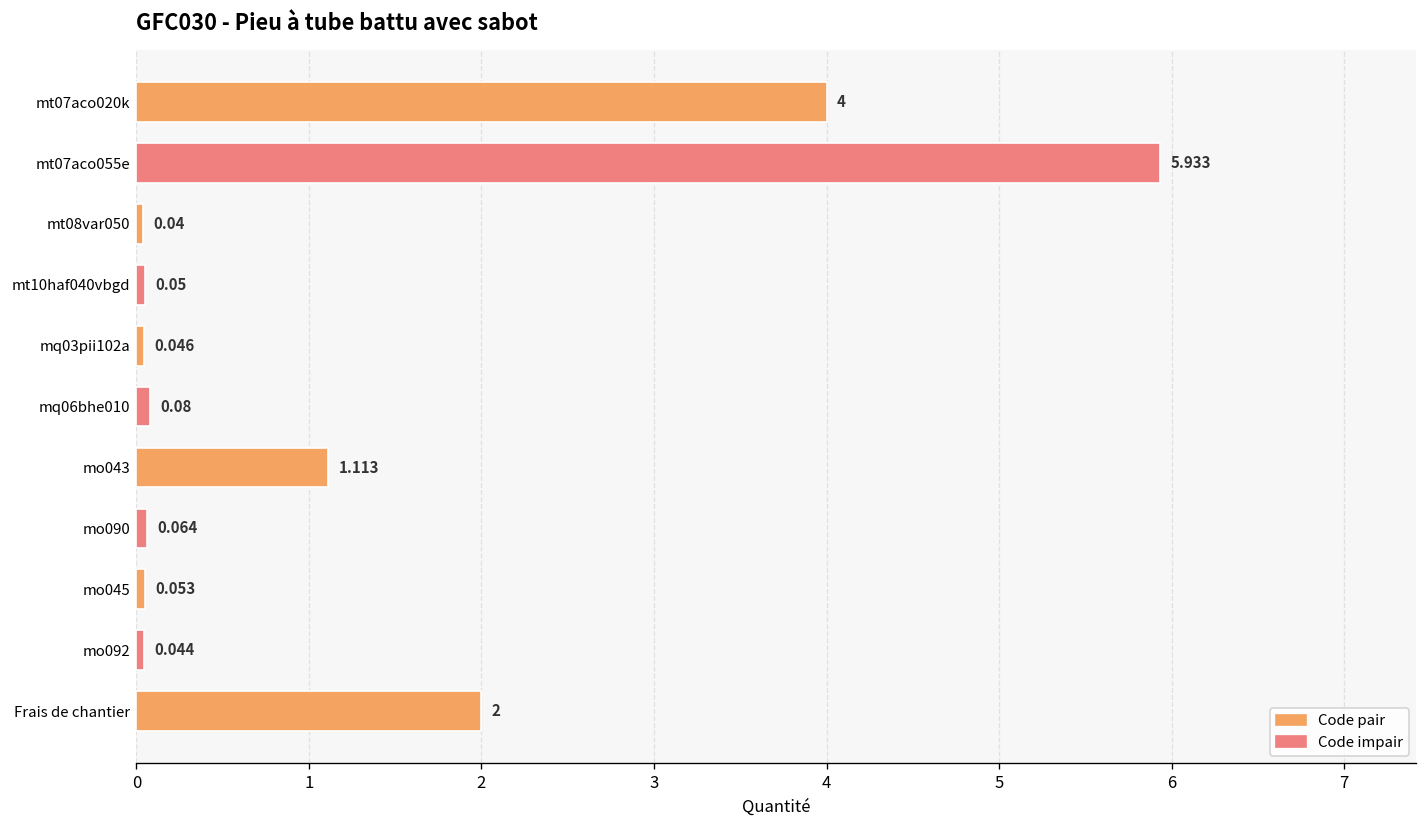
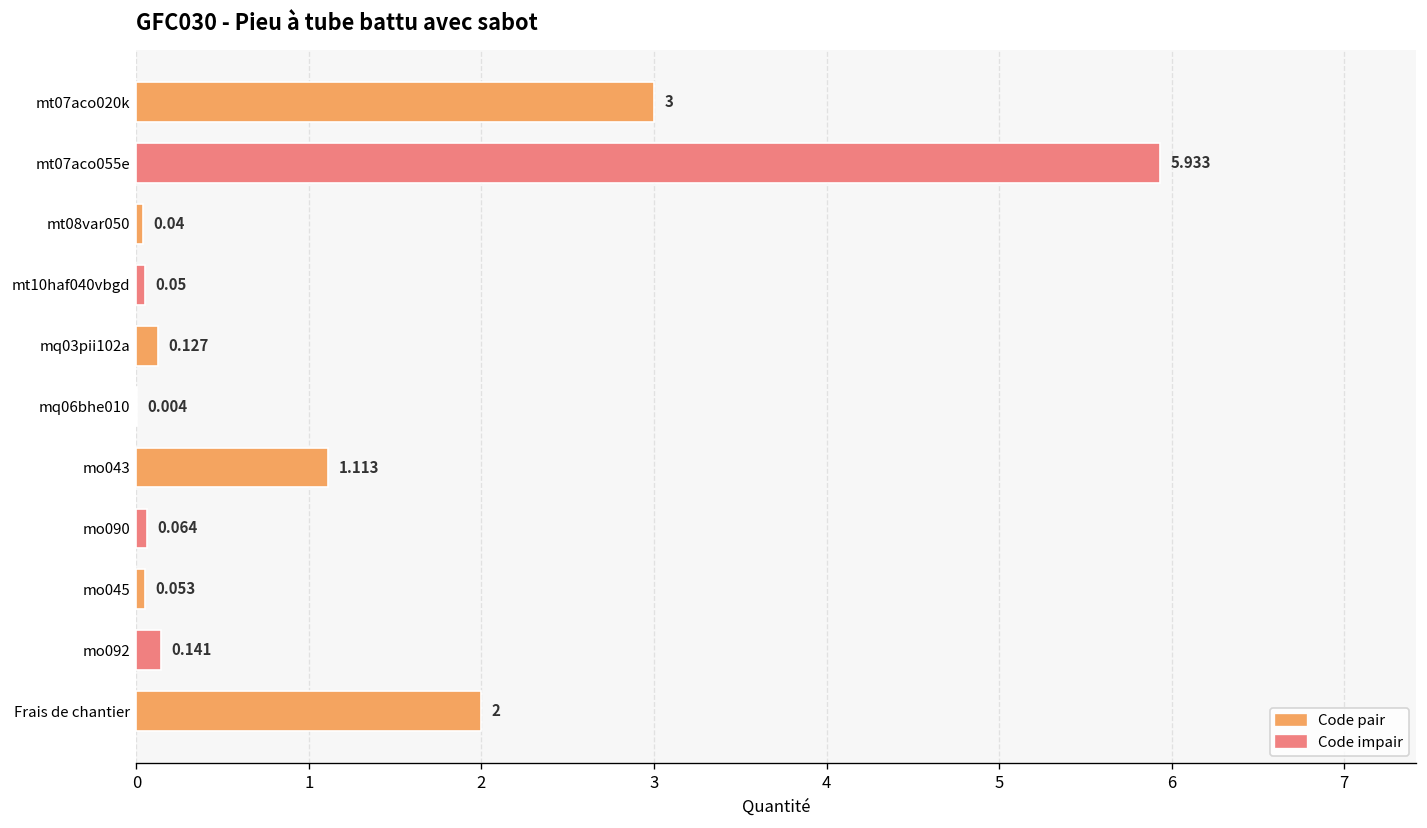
  {
-   "mt07aco020k": 4,
+   "mt07aco020k": 3,
    "mt07aco055e": 5.933,
    "mt08var050": 0.04,
    "mt10haf040vbgd": 0.05,
-   "mq03pii102a": 0.046,
-   "mq06bhe010": 0.08,
+   "mq03pii102a": 0.127,
+   "mq06bhe010": 0.004,
    "mo043": 1.113,
    "mo090": 0.064,
    "mo045": 0.053,
-   "mo092": 0.044,
+   "mo092": 0.141,
    "Frais de chantier": 2
  }
